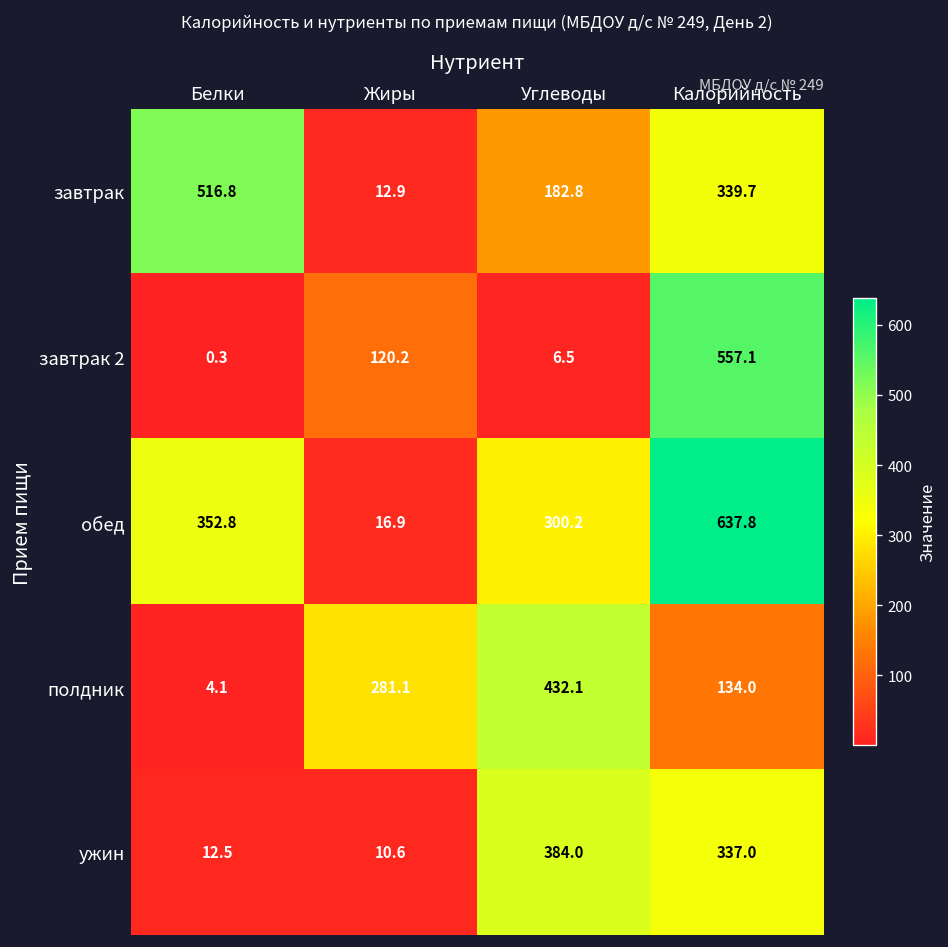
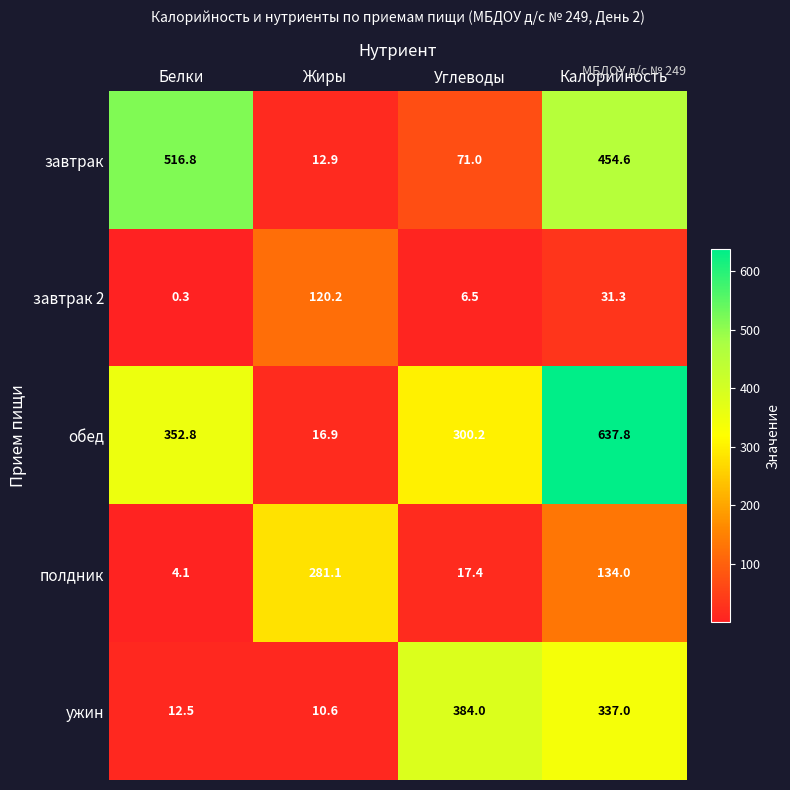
  {
    "завтрак": {
      "Белки": 516.8,
      "Жиры": 12.9,
-     "Углеводы": 182.8,
-     "Калорийность": 339.7
+     "Углеводы": 71.0,
+     "Калорийность": 454.6
    },
    "завтрак 2": {
      "Белки": 0.3,
      "Жиры": 120.2,
      "Углеводы": 6.5,
-     "Калорийность": 557.1
+     "Калорийность": 31.3
    },
    "обед": {
      "Белки": 352.8,
      "Жиры": 16.9,
      "Углеводы": 300.2,
      "Калорийность": 637.8
    },
    "полдник": {
      "Белки": 4.1,
      "Жиры": 281.1,
-     "Углеводы": 432.1,
+     "Углеводы": 17.4,
      "Калорийность": 134.0
    },
    "ужин": {
      "Белки": 12.5,
      "Жиры": 10.6,
      "Углеводы": 384.0,
      "Калорийность": 337.0
    }
  }
